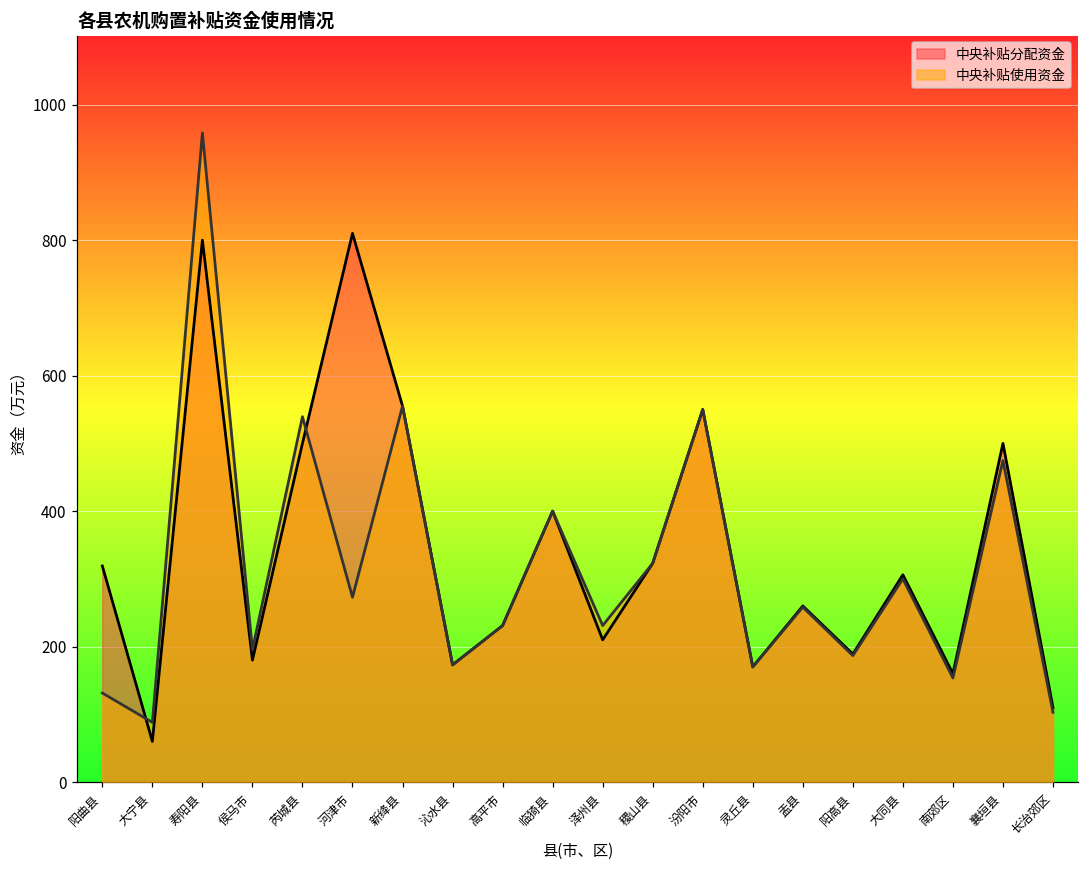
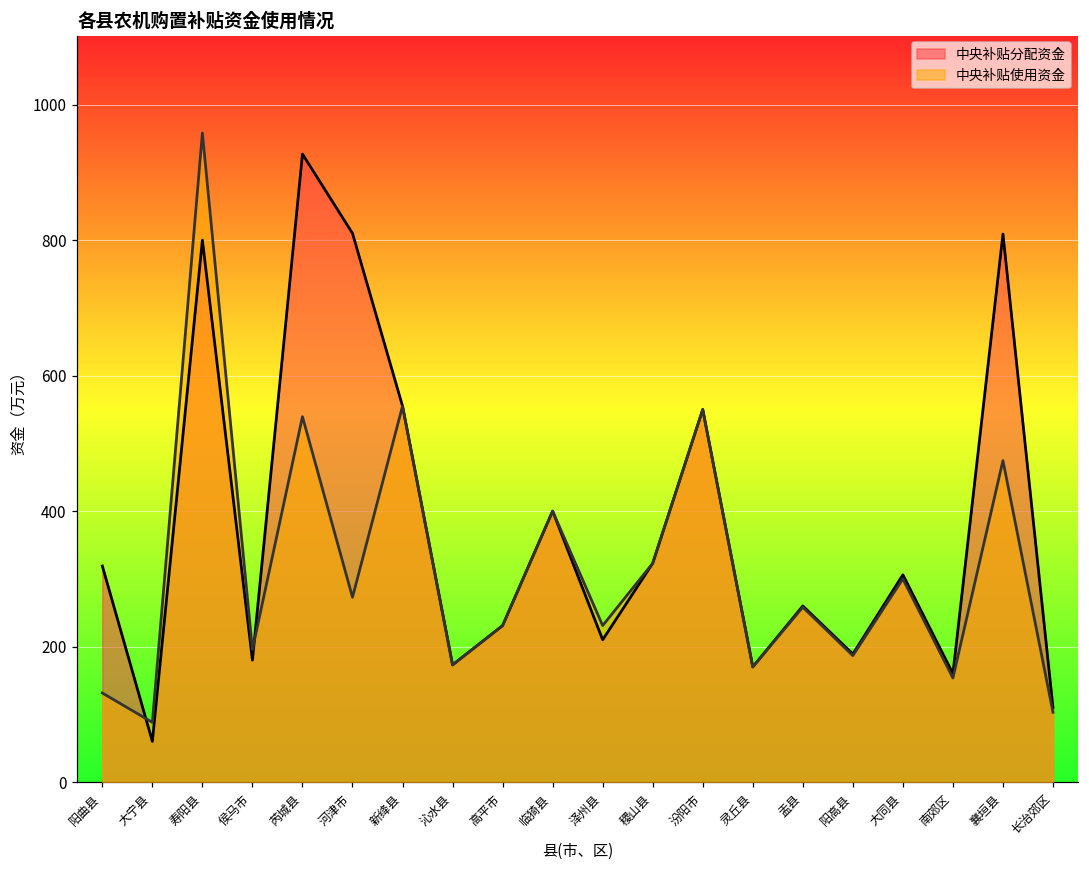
  {
    "中央补贴分配资金": {
      "阳曲县": 320,
      "大宁县": 60,
      "寿阳县": 800,
      "侯马市": 180,
-     "芮城县": 500,
+     "芮城县": 930,
      "河津市": 810,
      "泽州县": 210,
      "大同县": 310,
      "南郊区": 160,
-     "襄垣县": 500,
+     "襄垣县": 810,
      "长治郊区": 110
    },
    "中央补贴使用资金": {
      "阳曲县": 130,
      "大宁县": 90,
      "寿阳县": 960,
      "侯马市": 200,
      "芮城县": 540,
      "河津市": 270,
      "泽州县": 230,
      "大同县": 300,
      "南郊区": 150,
      "襄垣县": 470,
      "长治郊区": 100
    }
  }
